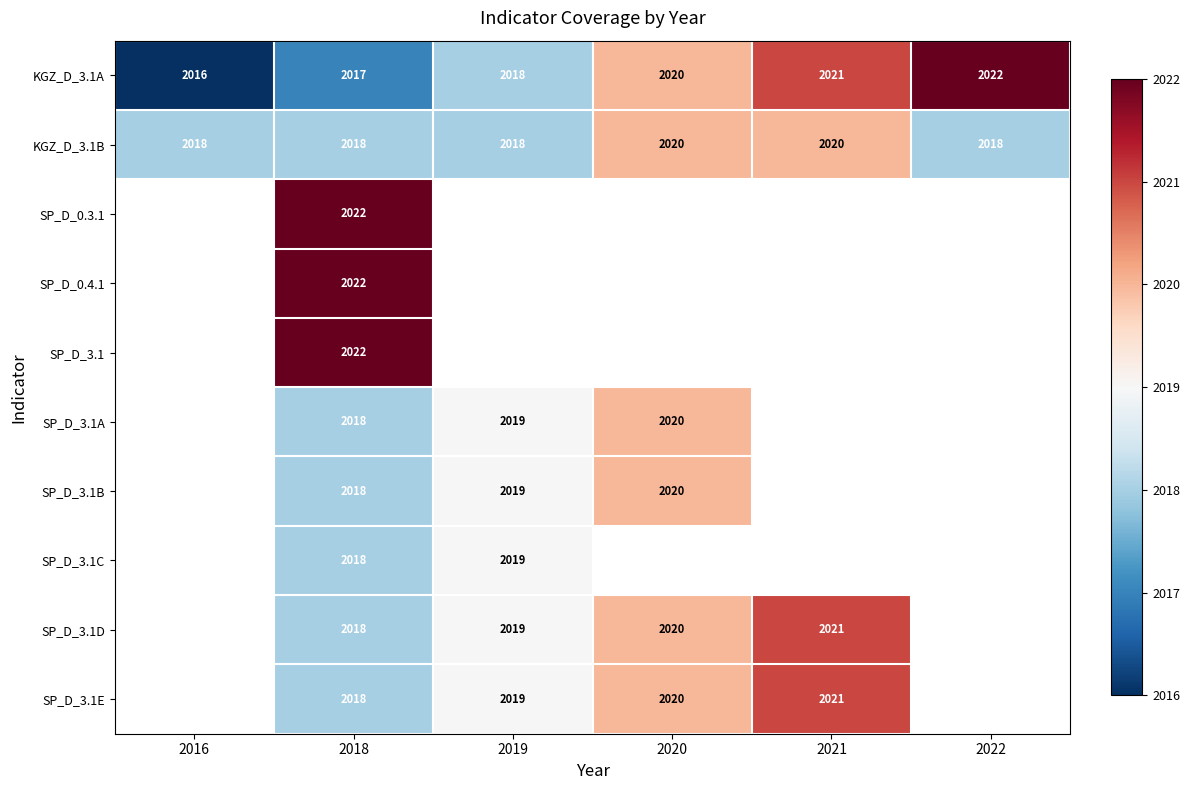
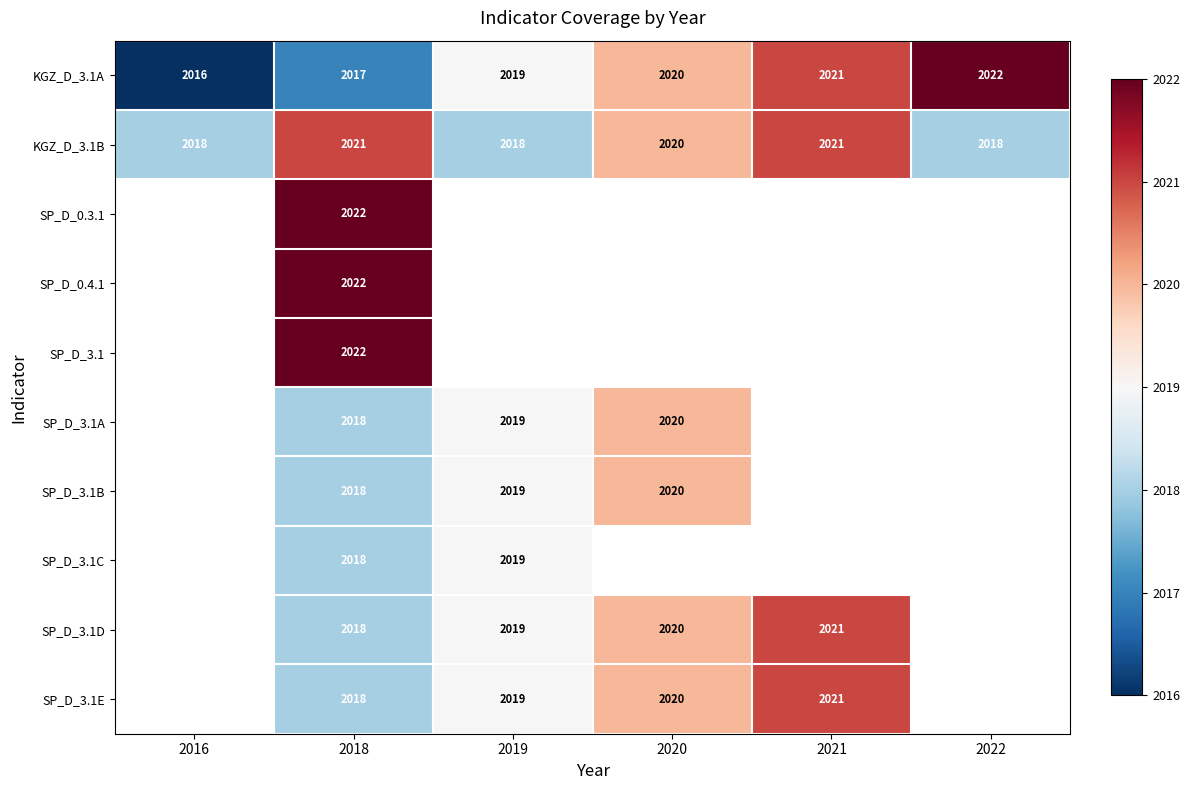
  {
    "KGZ_D_3.1A": {
      "2016": 2016,
      "2018": 2017,
-     "2019": 2018,
+     "2019": 2019,
      "2020": 2020,
      "2021": 2021,
      "2022": 2022
    },
    "KGZ_D_3.1B": {
      "2016": 2018,
-     "2018": 2018,
+     "2018": 2021,
      "2019": 2018,
      "2020": 2020,
-     "2021": 2020,
+     "2021": 2021,
      "2022": 2018
    },
    "SP_D_0.3.1": {
      "2018": 2022
    },
    "SP_D_0.4.1": {
      "2018": 2022
    },
    "SP_D_3.1": {
      "2018": 2022
    },
    "SP_D_3.1A": {
      "2018": 2018,
      "2019": 2019,
      "2020": 2020
    },
    "SP_D_3.1B": {
      "2018": 2018,
      "2019": 2019,
      "2020": 2020
    },
    "SP_D_3.1C": {
      "2018": 2018,
      "2019": 2019
    },
    "SP_D_3.1D": {
      "2018": 2018,
      "2019": 2019,
      "2020": 2020,
      "2021": 2021
    },
    "SP_D_3.1E": {
      "2018": 2018,
      "2019": 2019,
      "2020": 2020,
      "2021": 2021
    }
  }
